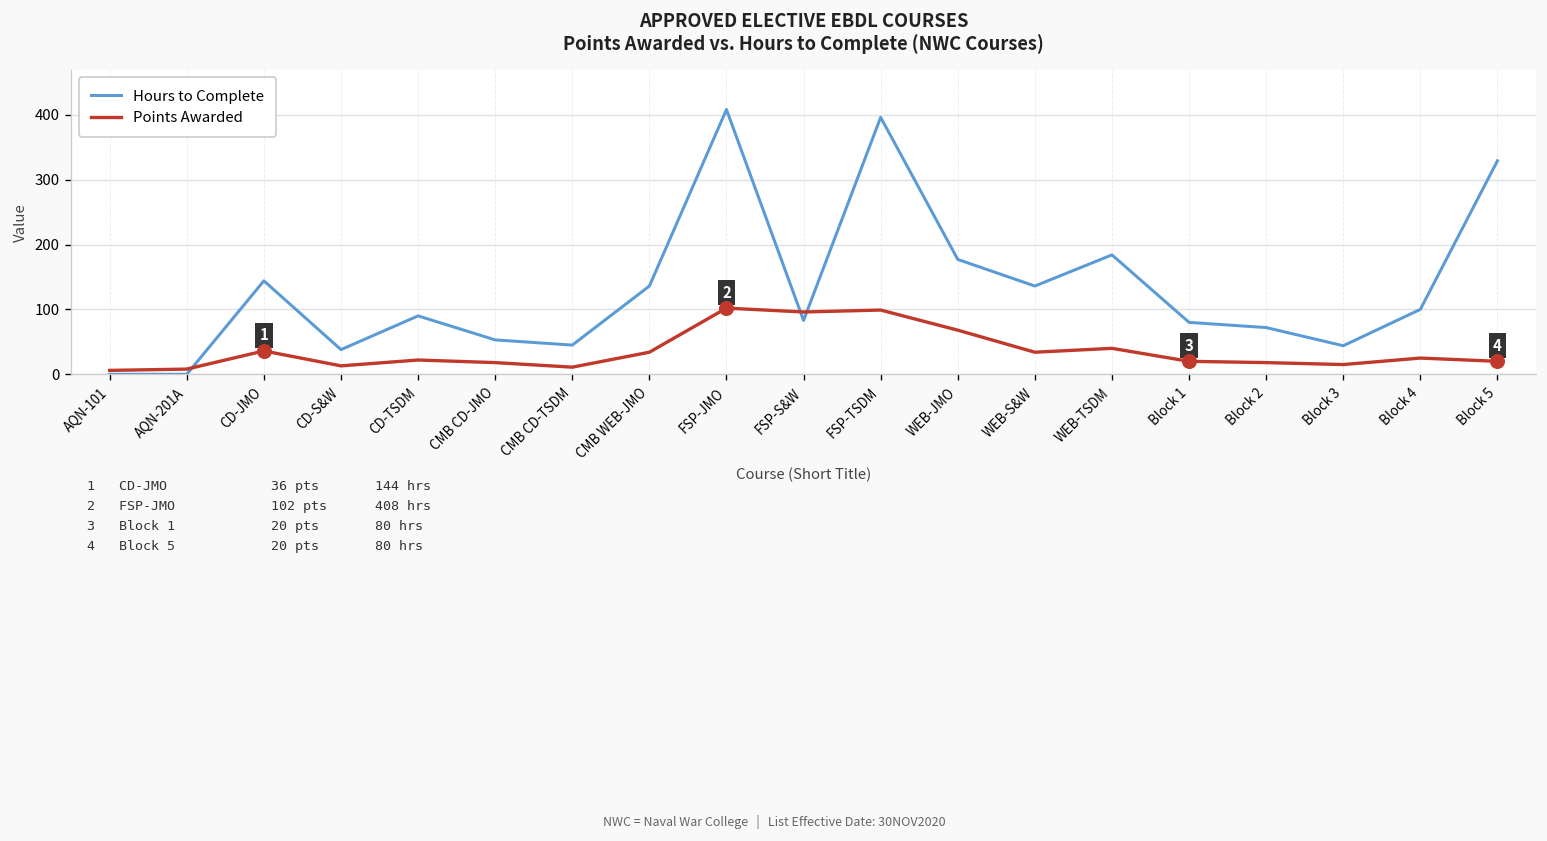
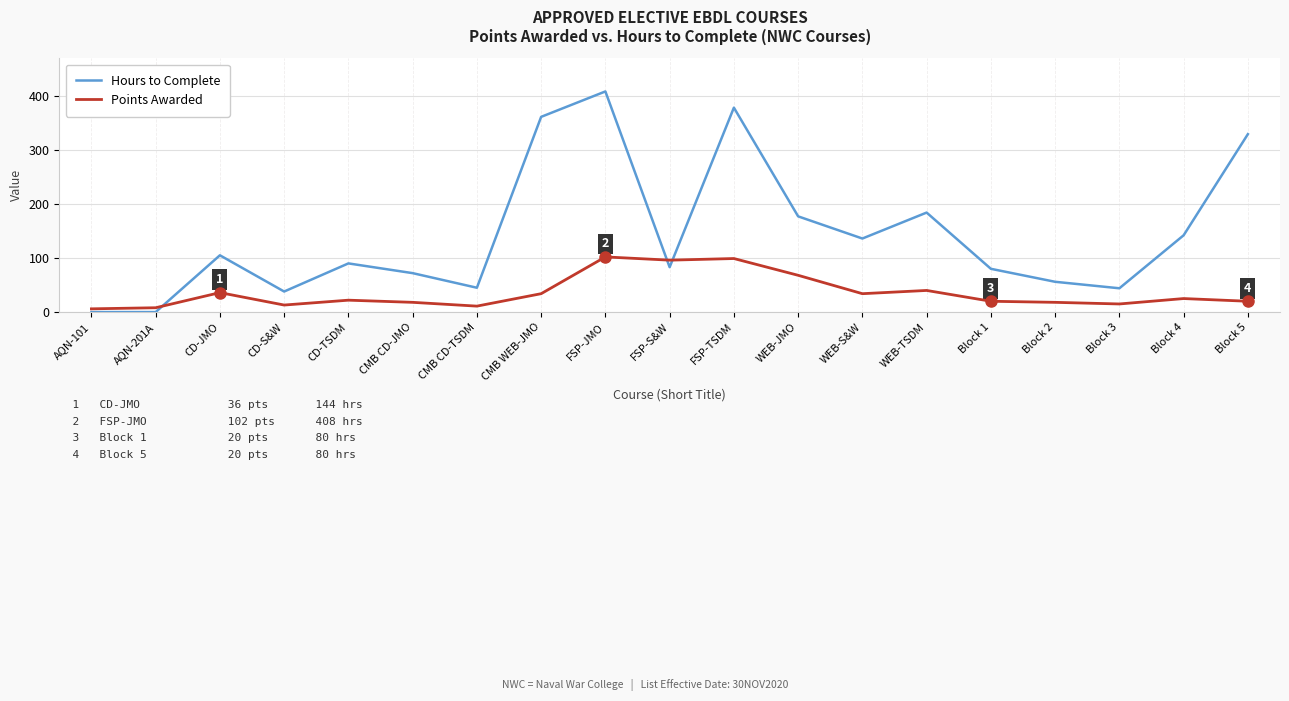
  {
    "Hours to Complete": {
      "AQN-101": 0,
      "AQN-201A": 0,
-     "CD-JMO": 140,
+     "CD-JMO": 110,
      "CD-S&W": 40,
      "CD-TSDM": 90,
-     "CMB CD-JMO": 50,
+     "CMB CD-JMO": 70,
      "CMB CD-TSDM": 50,
-     "CMB WEB-JMO": 140,
+     "CMB WEB-JMO": 360,
      "FSP-JMO": 410,
      "FSP-S&W": 80,
-     "FSP-TSDM": 400,
+     "FSP-TSDM": 380,
      "WEB-JMO": 180,
      "WEB-S&W": 140,
      "WEB-TSDM": 180,
      "Block 1": 80,
-     "Block 2": 70,
+     "Block 2": 60,
      "Block 3": 40,
-     "Block 4": 100,
+     "Block 4": 140,
      "Block 5": 330
    }
  }
